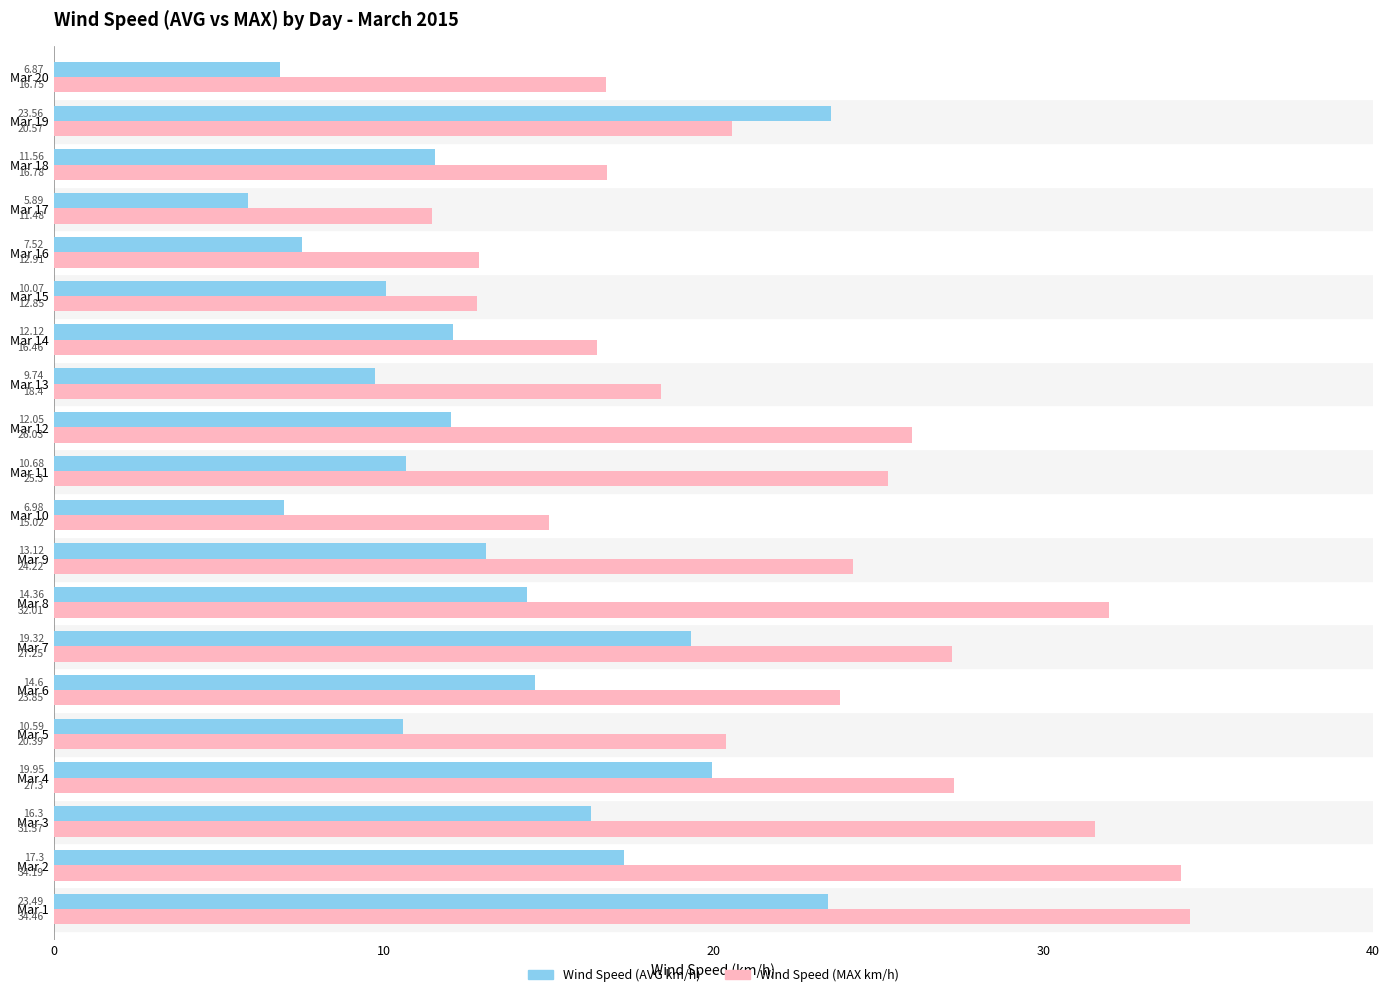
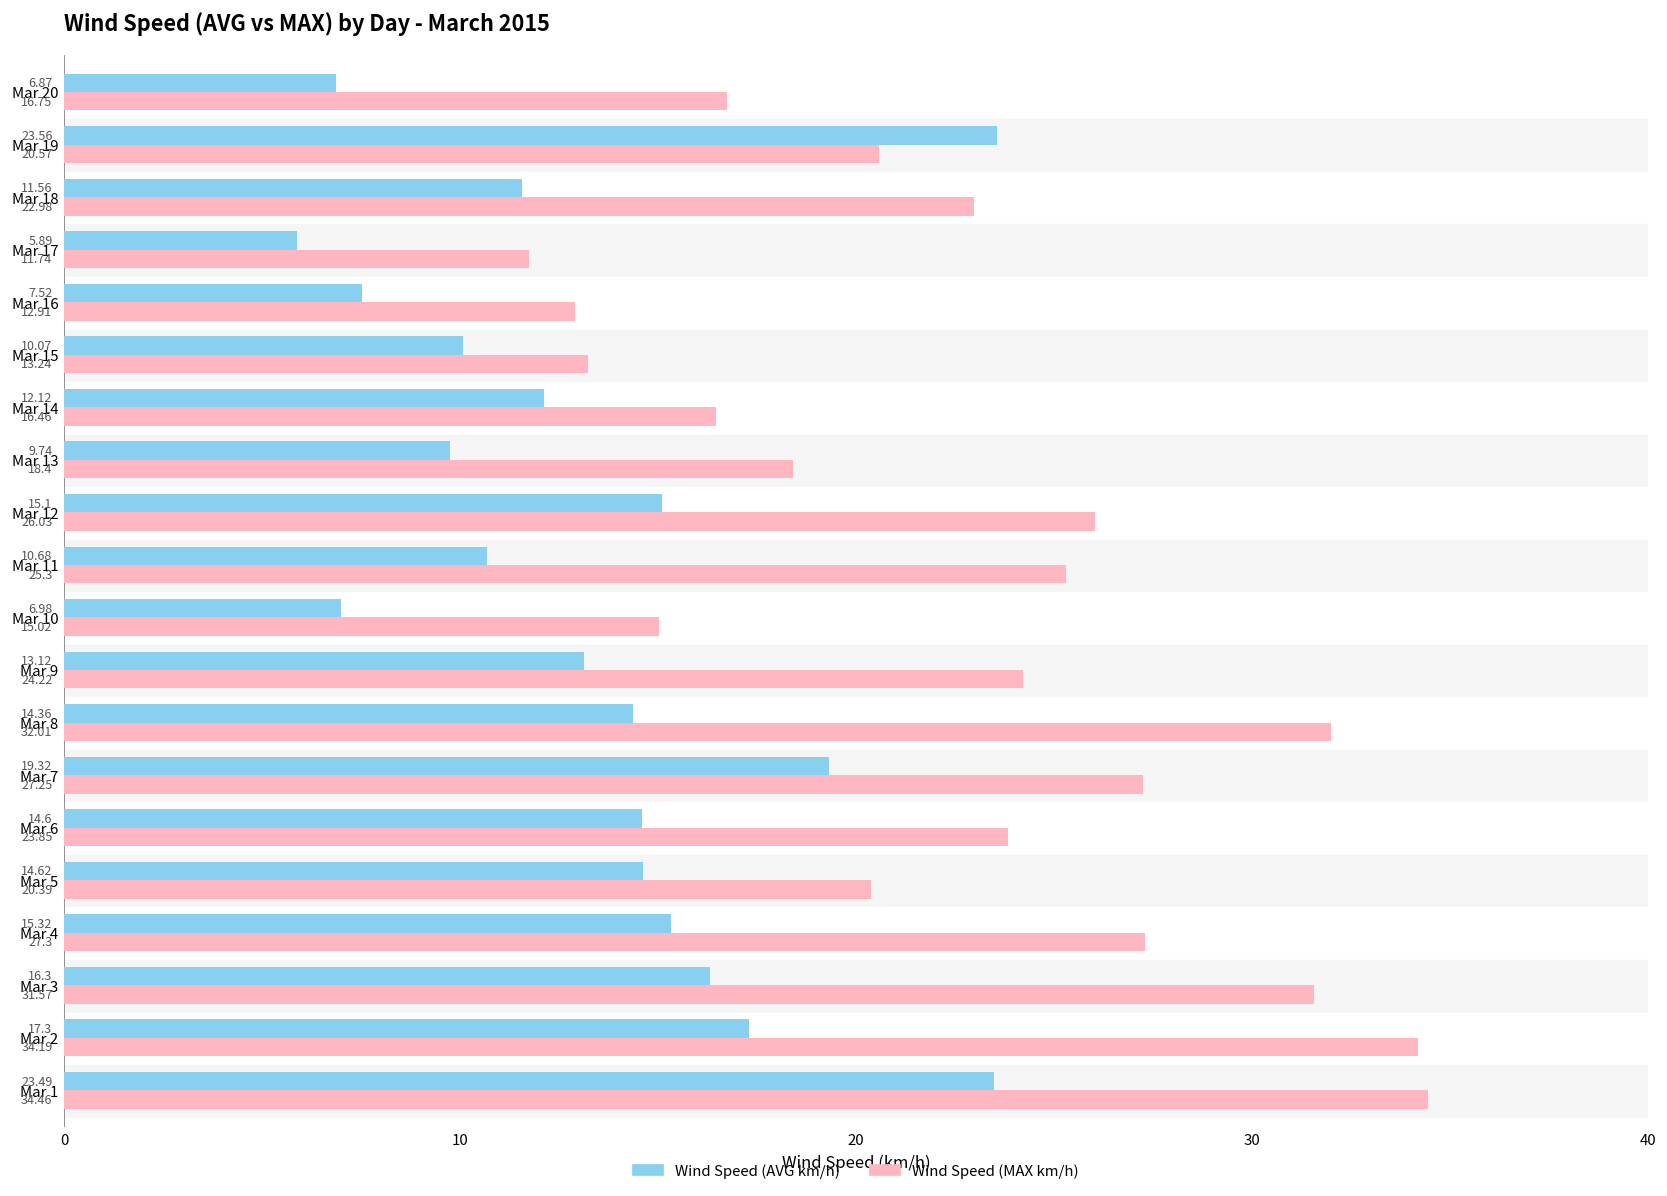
  {
    "Wind Speed (AVG km/h)": {
-     "Mar 12": 12.05,
-     "Mar 5": 10.59,
-     "Mar 4": 19.95
+     "Mar 12": 15.1,
+     "Mar 5": 14.62,
+     "Mar 4": 15.32
    },
    "Wind Speed (MAX km/h)": {
-     "Mar 18": 16.78,
-     "Mar 17": 11.48,
-     "Mar 15": 12.85
+     "Mar 18": 22.98,
+     "Mar 17": 11.74,
+     "Mar 15": 13.24
    }
  }
